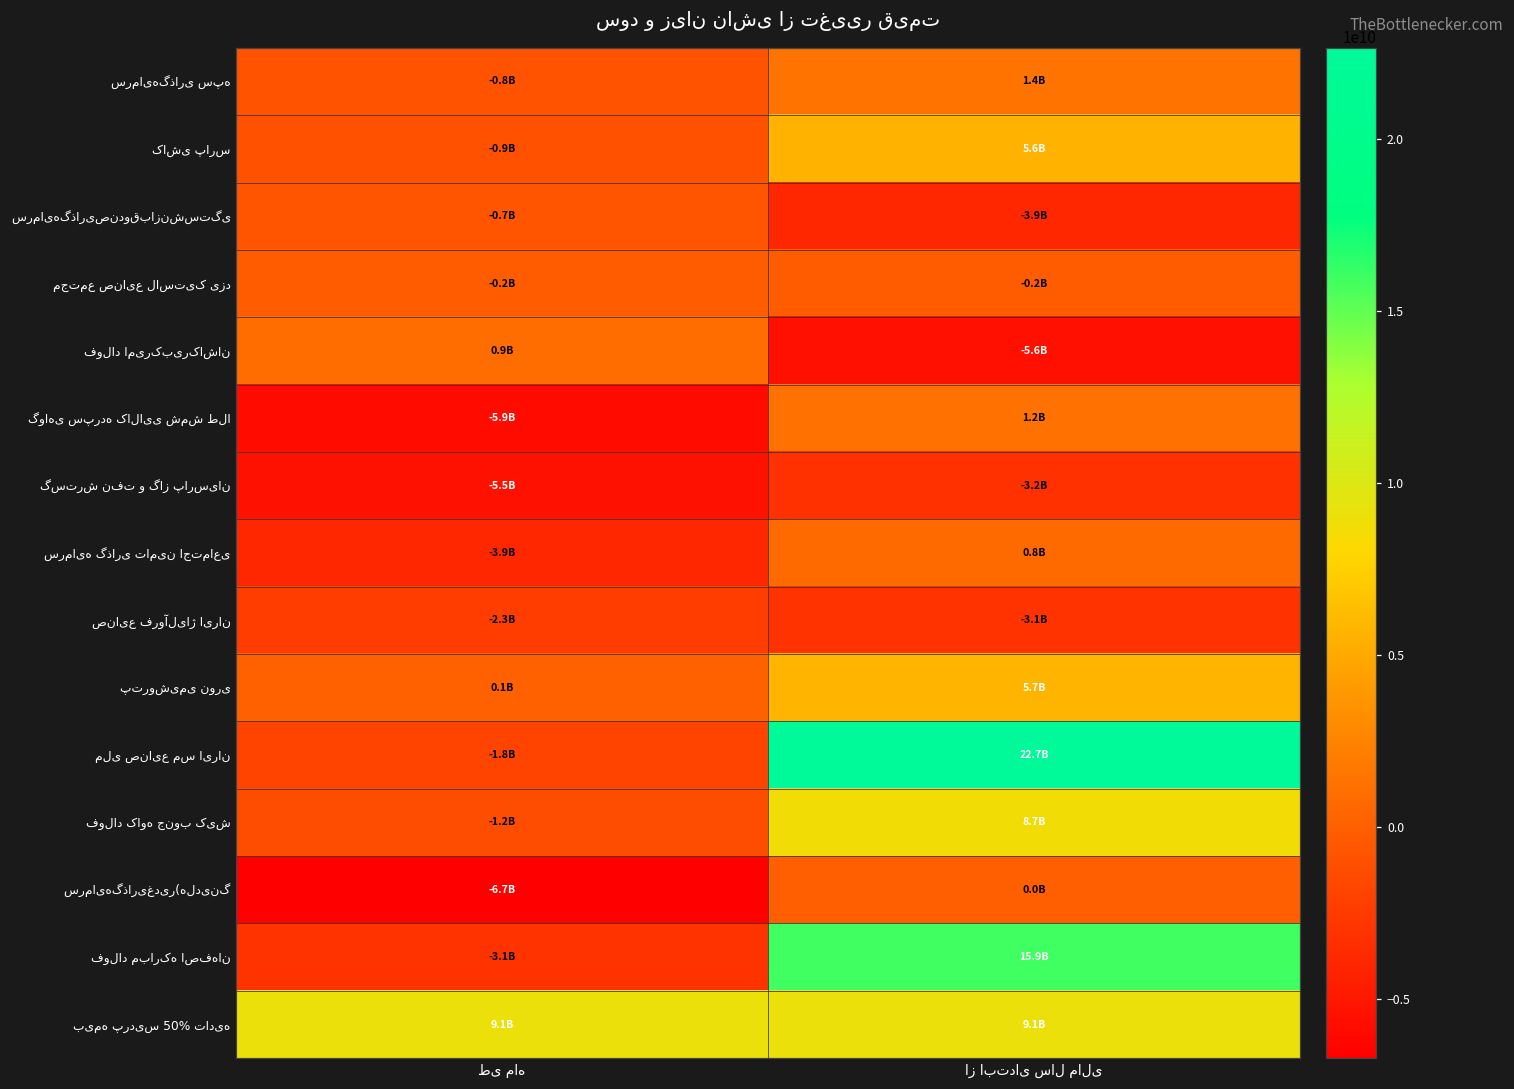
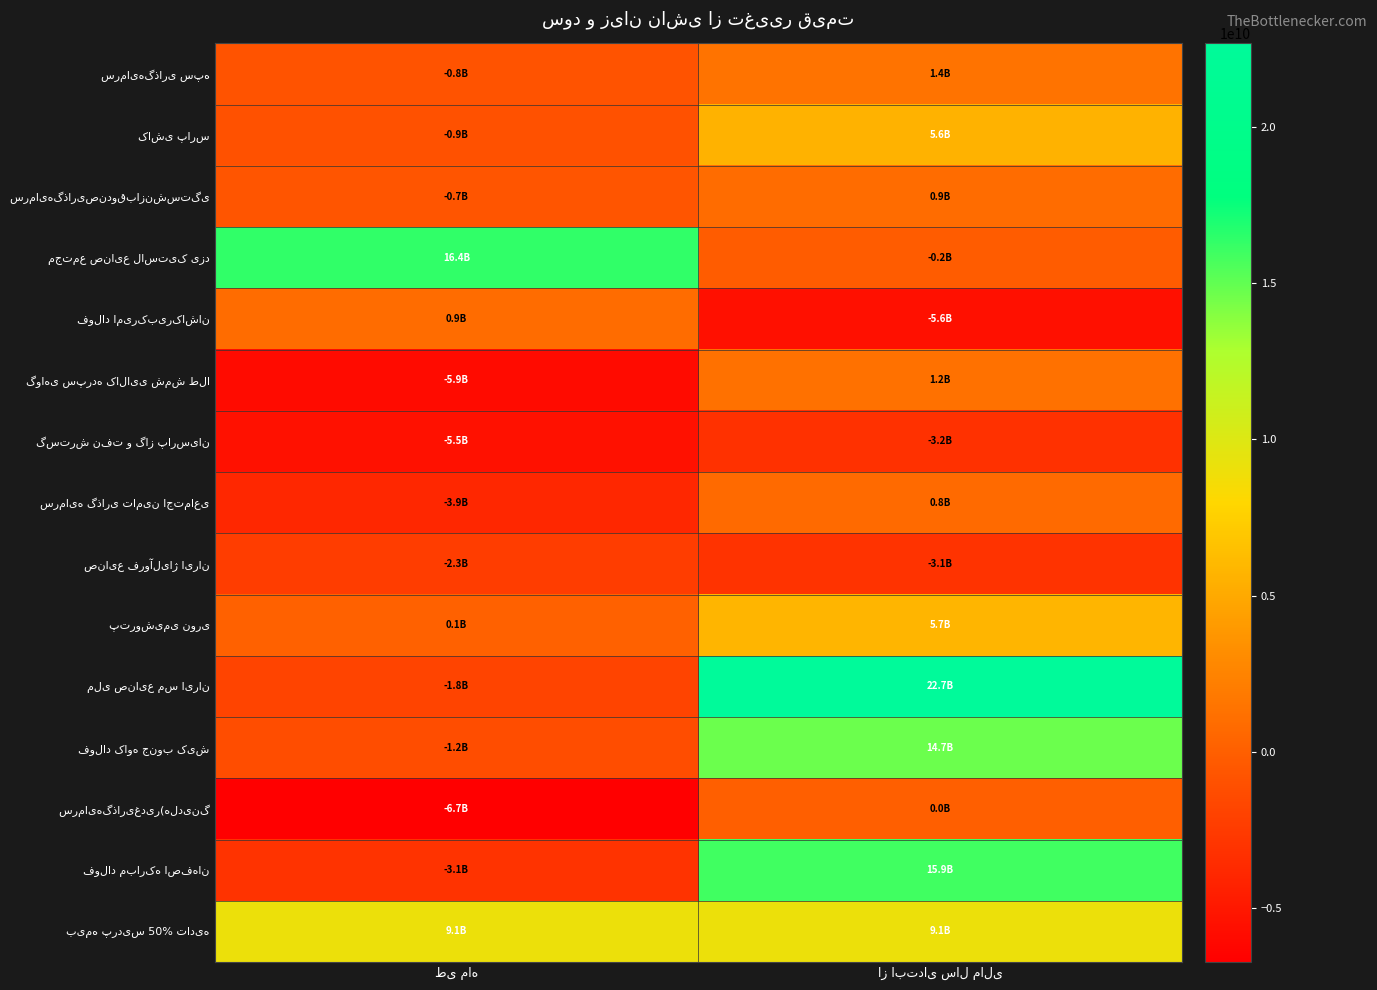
  {
    "سرمایه‌گذاری‌ سپه‌": {
      "طی ماه": "-0.8B",
      "از ابتدای سال مالی": "1.4B"
    },
    "کاشی‌ پارس‌": {
      "طی ماه": "-0.9B",
      "از ابتدای سال مالی": "5.6B"
    },
    "سرمایه‌گذاری‌صندوق‌بازنشستگی‌": {
      "طی ماه": "-0.7B",
-     "از ابتدای سال مالی": "-3.9B"
+     "از ابتدای سال مالی": "0.9B"
    },
    "مجتمع صنایع لاستیک یزد": {
-     "طی ماه": "-0.2B",
+     "طی ماه": "16.4B",
      "از ابتدای سال مالی": "-0.2B"
    },
    "فولاد امیرکبیرکاشان": {
      "طی ماه": "0.9B",
      "از ابتدای سال مالی": "-5.6B"
    },
    "گواهی سپرده کالایی شمش طلا": {
      "طی ماه": "-5.9B",
      "از ابتدای سال مالی": "1.2B"
    },
    "گسترش نفت و گاز پارسیان": {
      "طی ماه": "-5.5B",
      "از ابتدای سال مالی": "-3.2B"
    },
    "سرمایه گذاری تامین اجتماعی": {
      "طی ماه": "-3.9B",
      "از ابتدای سال مالی": "0.8B"
    },
    "صنایع فروآلیاژ ایران": {
      "طی ماه": "-2.3B",
      "از ابتدای سال مالی": "-3.1B"
    },
    "پتروشیمی نوری": {
      "طی ماه": "0.1B",
      "از ابتدای سال مالی": "5.7B"
    },
    "ملی‌ صنایع‌ مس‌ ایران‌": {
      "طی ماه": "-1.8B",
      "از ابتدای سال مالی": "22.7B"
    },
    "فولاد کاوه جنوب کیش": {
      "طی ماه": "-1.2B",
-     "از ابتدای سال مالی": "8.7B"
+     "از ابتدای سال مالی": "14.7B"
    },
    "سرمایه‌گذاری‌غدیر(هلدینگ‌": {
      "طی ماه": "-6.7B",
      "از ابتدای سال مالی": "0.0B"
    },
    "فولاد مبارکه اصفهان": {
      "طی ماه": "-3.1B",
      "از ابتدای سال مالی": "15.9B"
    },
    "بیمه پردیس 50% تادیه": {
      "طی ماه": "9.1B",
      "از ابتدای سال مالی": "9.1B"
    }
  }
